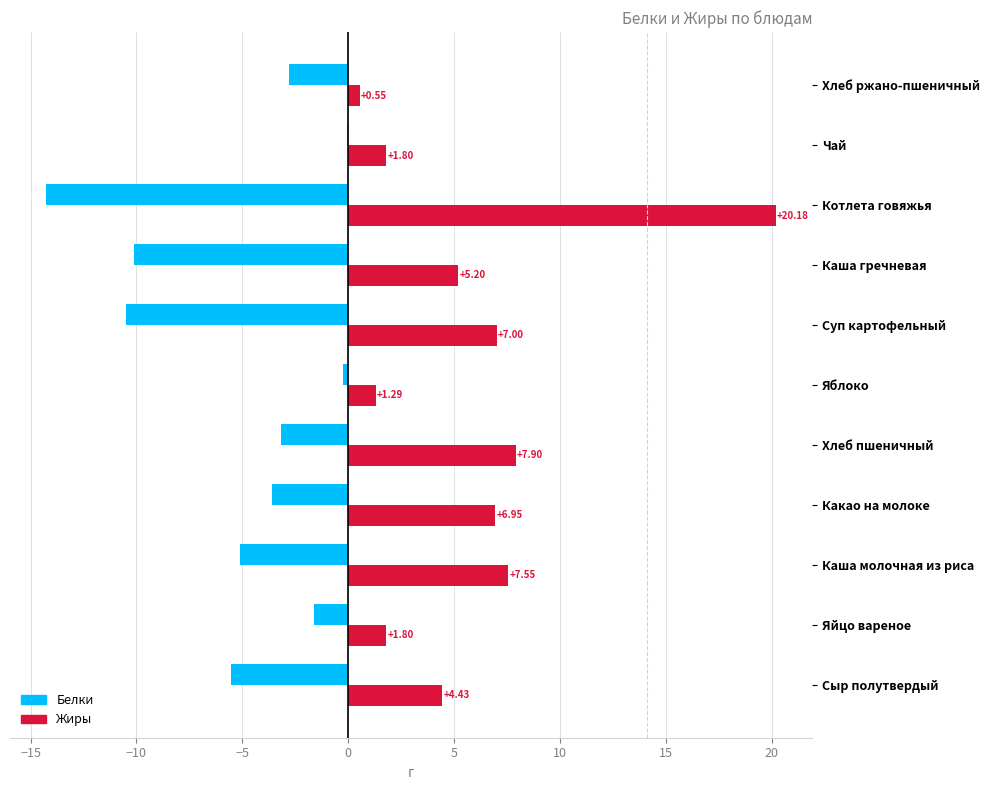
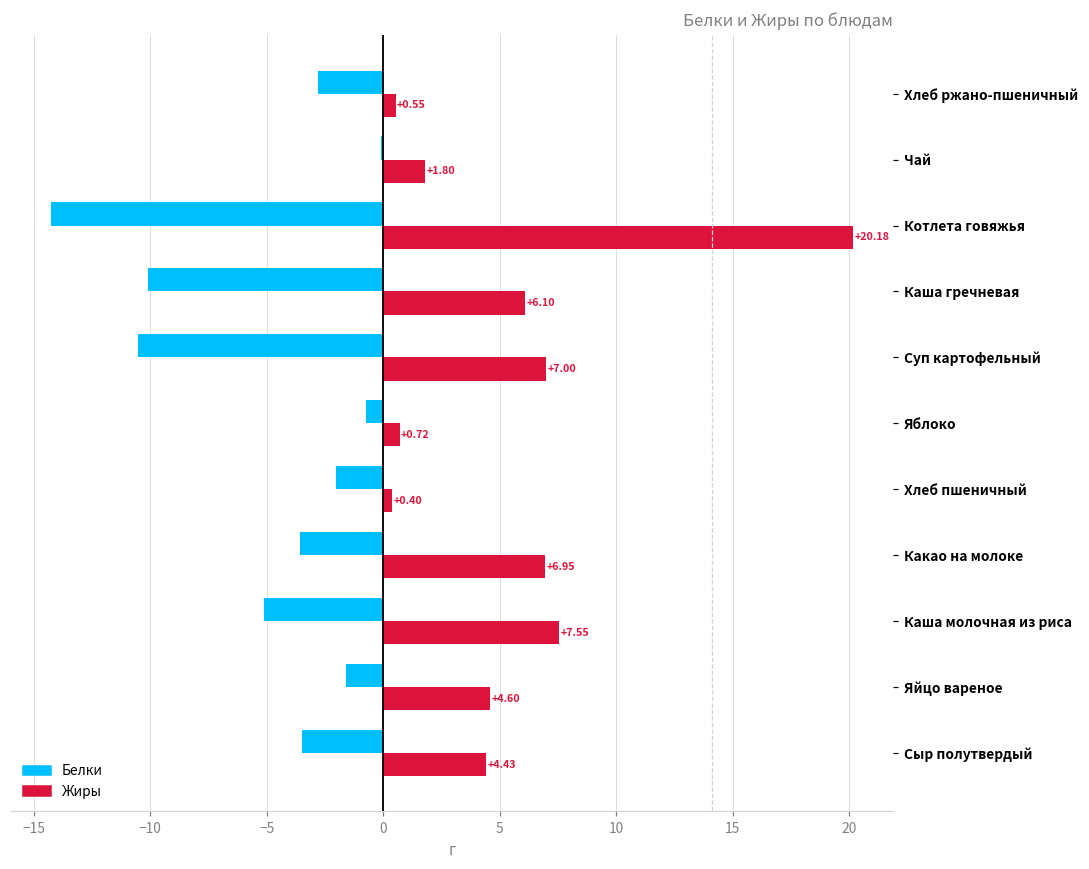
  {
    "Белки": {
      "Хлеб ржано-пшеничный": "-2.8",
      "Котлета говяжья": "-14.3",
      "Каша гречневая": "-10.1",
      "Суп картофельный": "-10.5",
-     "Яблоко": "-0.2",
-     "Хлеб пшеничный": "-3.2",
+     "Яблоко": "-0.7",
+     "Хлеб пшеничный": "-2.0",
      "Какао на молоке": "-3.6",
      "Каша молочная из риса": "-5.1",
      "Яйцо вареное": "-1.6",
-     "Сыр полутвердый": "-5.6"
+     "Сыр полутвердый": "-3.5"
    },
    "Жиры": {
      "Хлеб ржано-пшеничный": "+0.55",
      "Чай": "+1.80",
      "Котлета говяжья": "+20.18",
-     "Каша гречневая": "+5.20",
+     "Каша гречневая": "+6.10",
      "Суп картофельный": "+7.00",
-     "Яблоко": "+1.29",
-     "Хлеб пшеничный": "+7.90",
+     "Яблоко": "+0.72",
+     "Хлеб пшеничный": "+0.40",
      "Какао на молоке": "+6.95",
      "Каша молочная из риса": "+7.55",
-     "Яйцо вареное": "+1.80",
+     "Яйцо вареное": "+4.60",
      "Сыр полутвердый": "+4.43"
    }
  }
